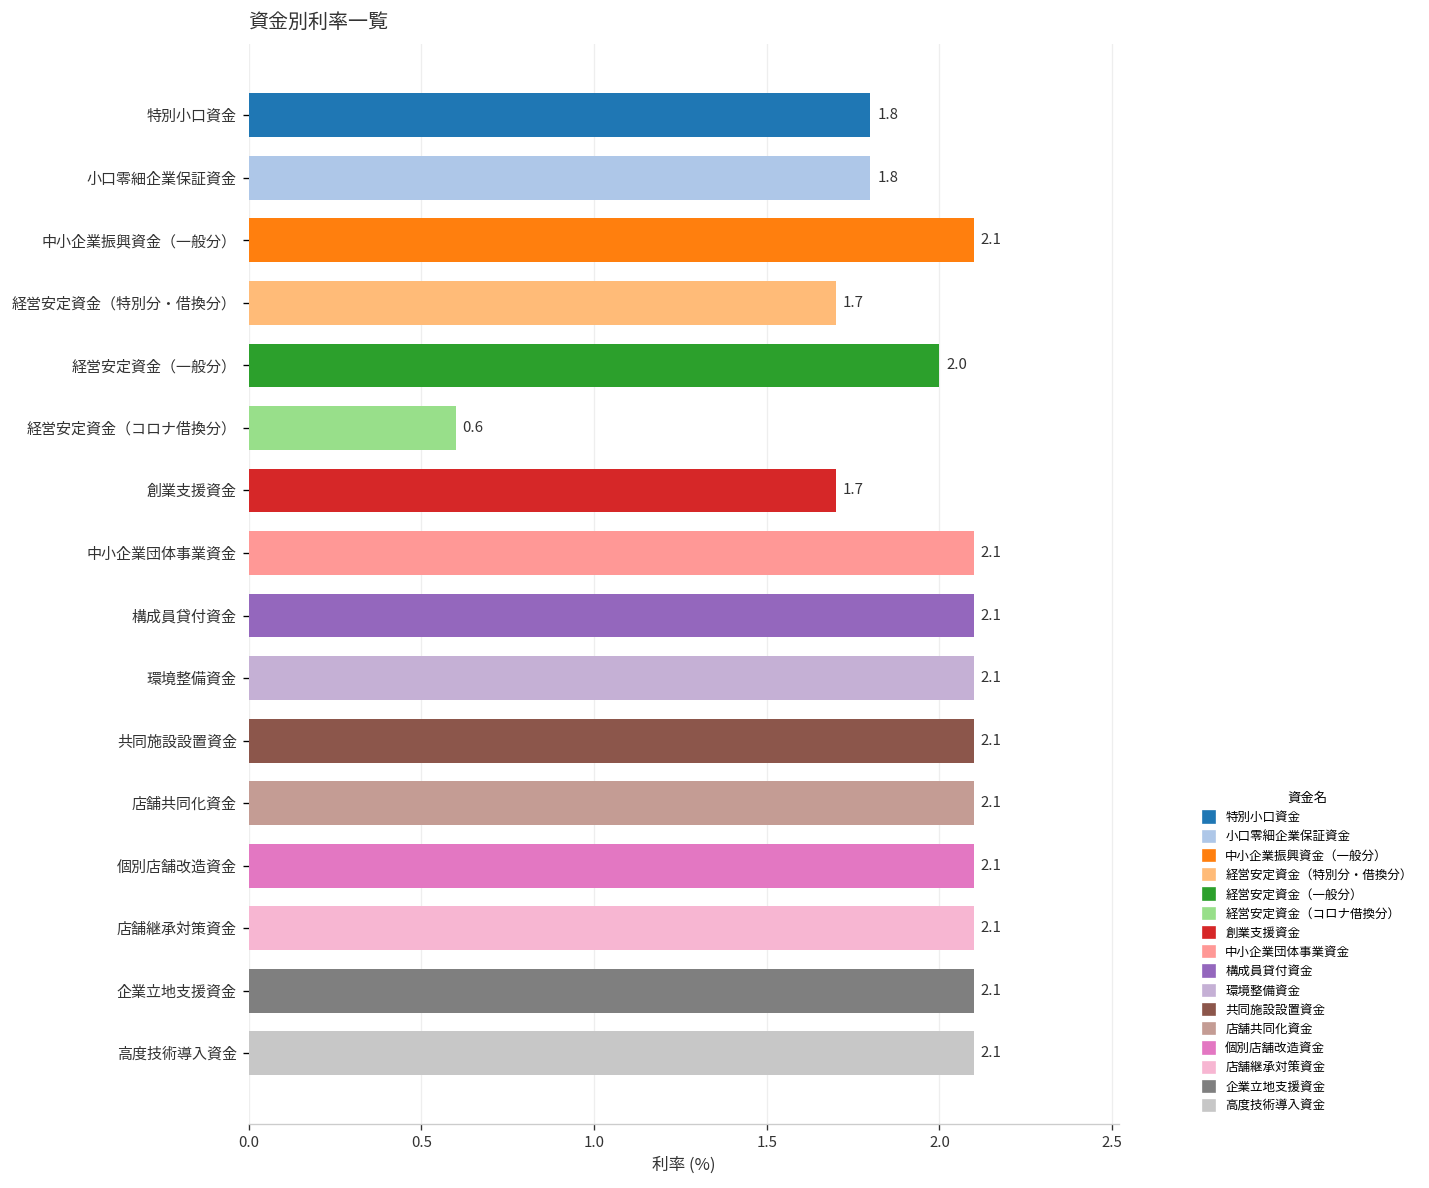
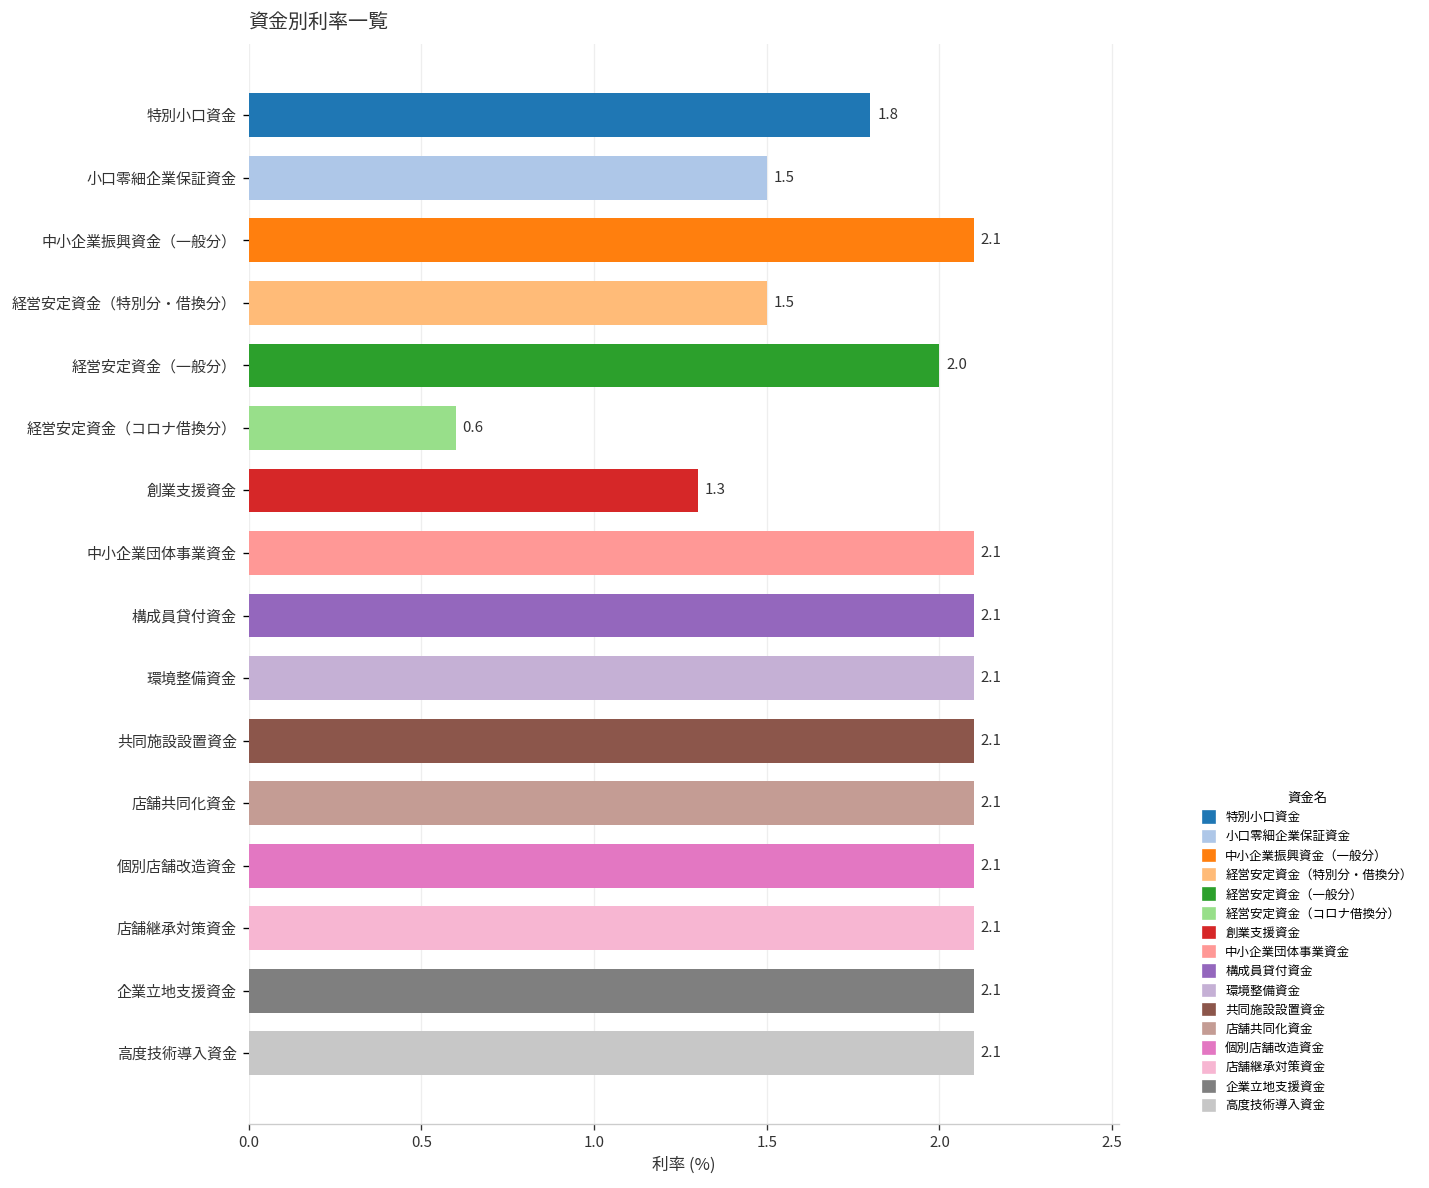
  {
    "特別小口資金": 1.8,
-   "小口零細企業保証資金": 1.8,
+   "小口零細企業保証資金": 1.5,
    "中小企業振興資金（一般分）": 2.1,
-   "経営安定資金（特別分・借換分）": 1.7,
+   "経営安定資金（特別分・借換分）": 1.5,
    "経営安定資金（一般分）": 2.0,
    "経営安定資金（コロナ借換分）": 0.6,
-   "創業支援資金": 1.7,
+   "創業支援資金": 1.3,
    "中小企業団体事業資金": 2.1,
    "構成員貸付資金": 2.1,
    "環境整備資金": 2.1,
    "共同施設設置資金": 2.1,
    "店舗共同化資金": 2.1,
    "個別店舗改造資金": 2.1,
    "店舗継承対策資金": 2.1,
    "企業立地支援資金": 2.1,
    "高度技術導入資金": 2.1
  }
